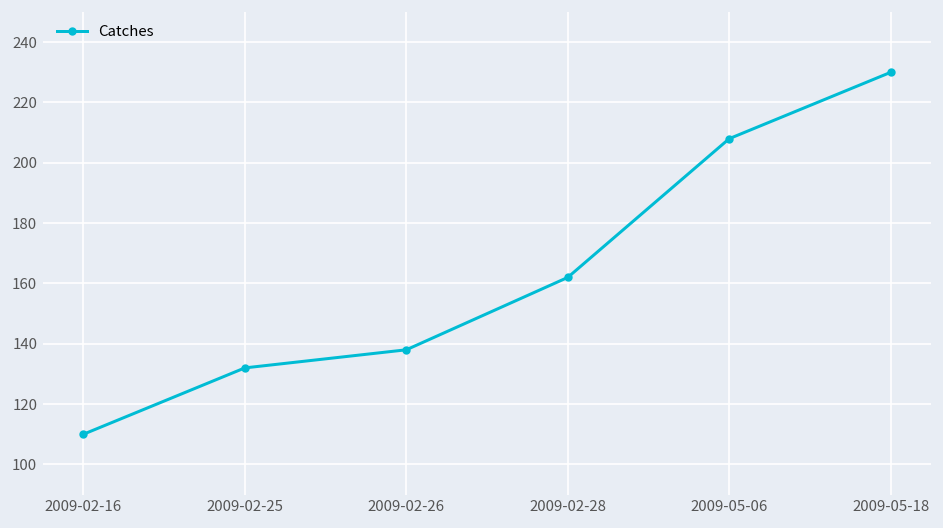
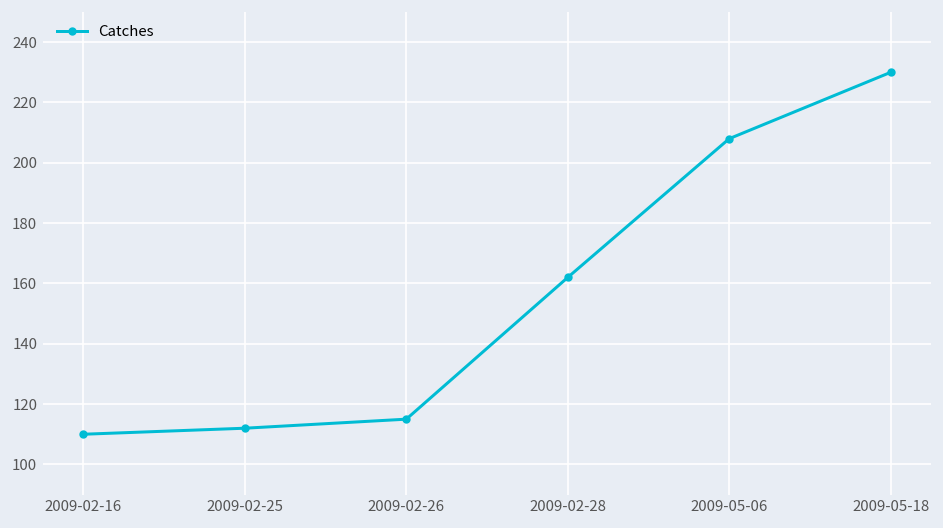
  {
    "2009-02-16": 110,
-   "2009-02-25": 132,
-   "2009-02-26": 138,
+   "2009-02-25": 112,
+   "2009-02-26": 115,
    "2009-02-28": 162,
    "2009-05-06": 208,
    "2009-05-18": 230
  }
